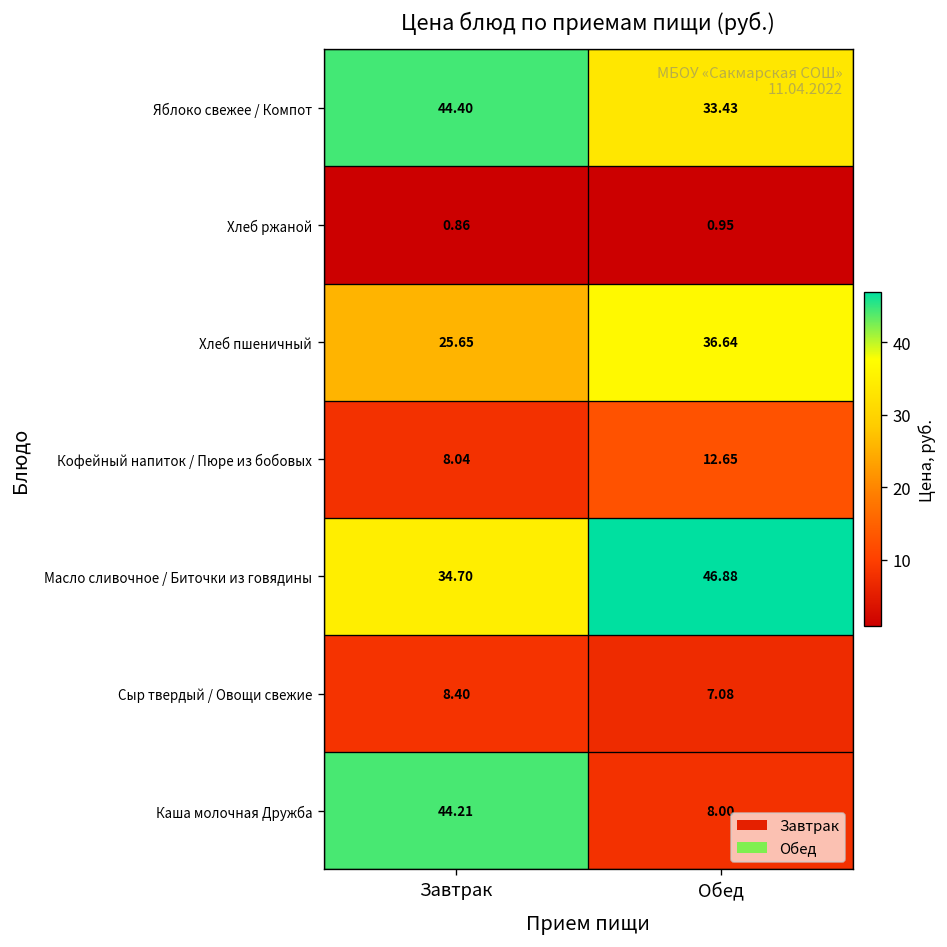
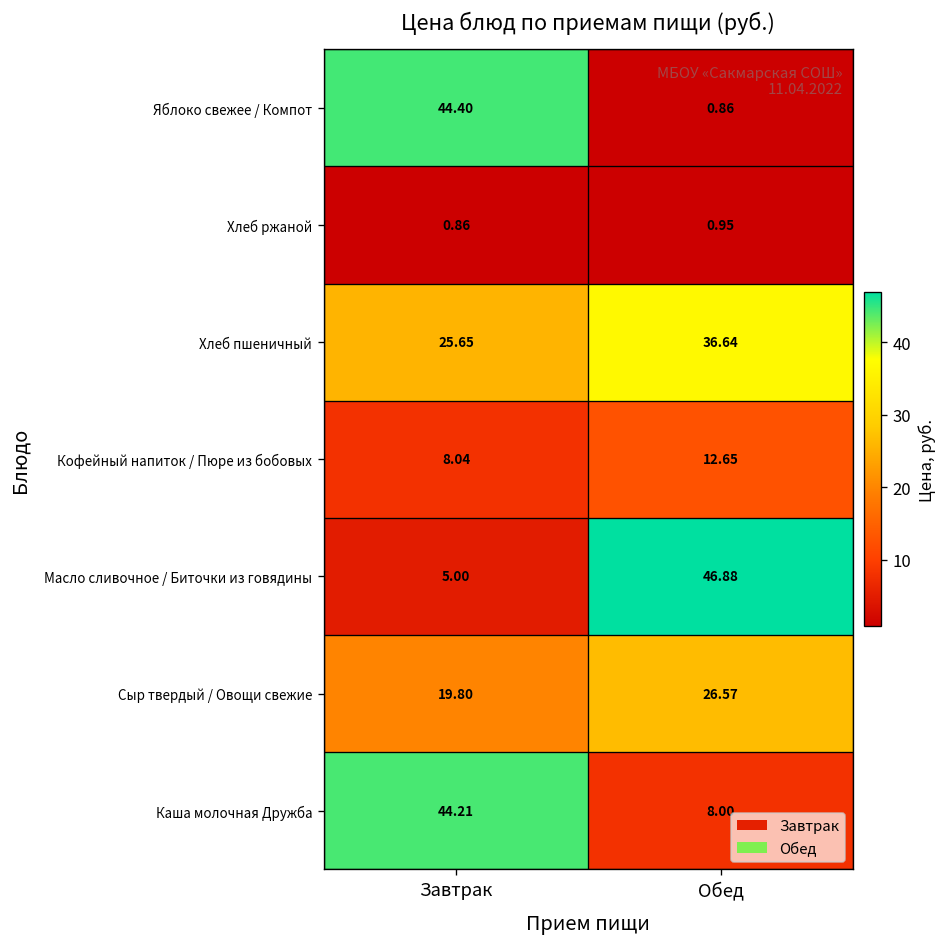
  {
    "Яблоко свежее / Компот": {
      "Завтрак": 44.40,
-     "Обед": 33.43
+     "Обед": 0.86
    },
    "Хлеб ржаной": {
      "Завтрак": 0.86,
      "Обед": 0.95
    },
    "Хлеб пшеничный": {
      "Завтрак": 25.65,
      "Обед": 36.64
    },
    "Кофейный напиток / Пюре из бобовых": {
      "Завтрак": 8.04,
      "Обед": 12.65
    },
    "Масло сливочное / Биточки из говядины": {
-     "Завтрак": 34.70,
+     "Завтрак": 5.00,
      "Обед": 46.88
    },
    "Сыр твердый / Овощи свежие": {
-     "Завтрак": 8.40,
-     "Обед": 7.08
+     "Завтрак": 19.80,
+     "Обед": 26.57
    },
    "Каша молочная Дружба": {
      "Завтрак": 44.21
    }
  }
